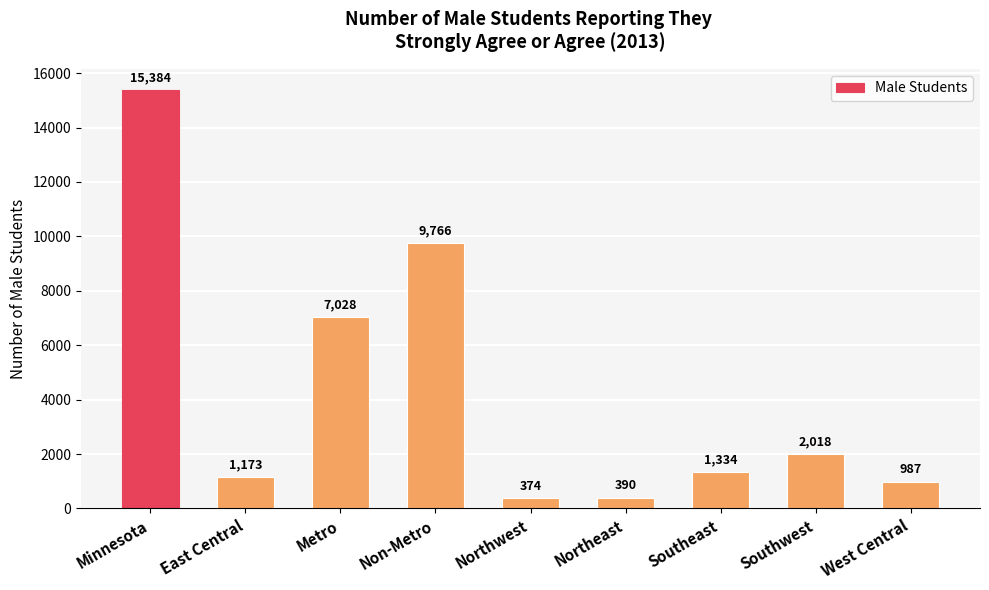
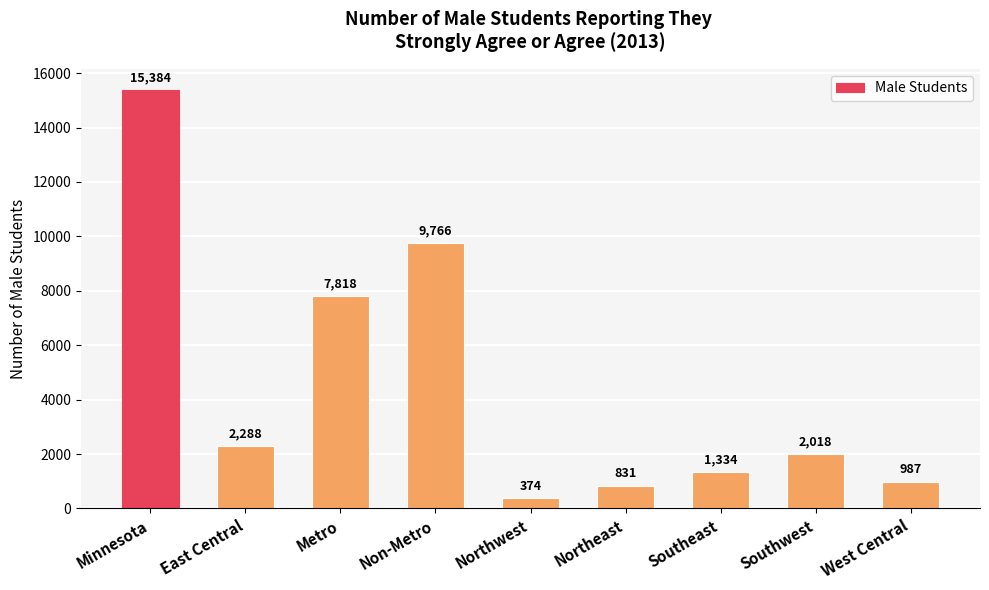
  {
    "Minnesota": "15,384",
-   "East Central": "1,173",
-   "Metro": "7,028",
+   "East Central": "2,288",
+   "Metro": "7,818",
    "Non-Metro": "9,766",
    "Northwest": "374",
-   "Northeast": "390",
+   "Northeast": "831",
    "Southeast": "1,334",
    "Southwest": "2,018",
    "West Central": "987"
  }
